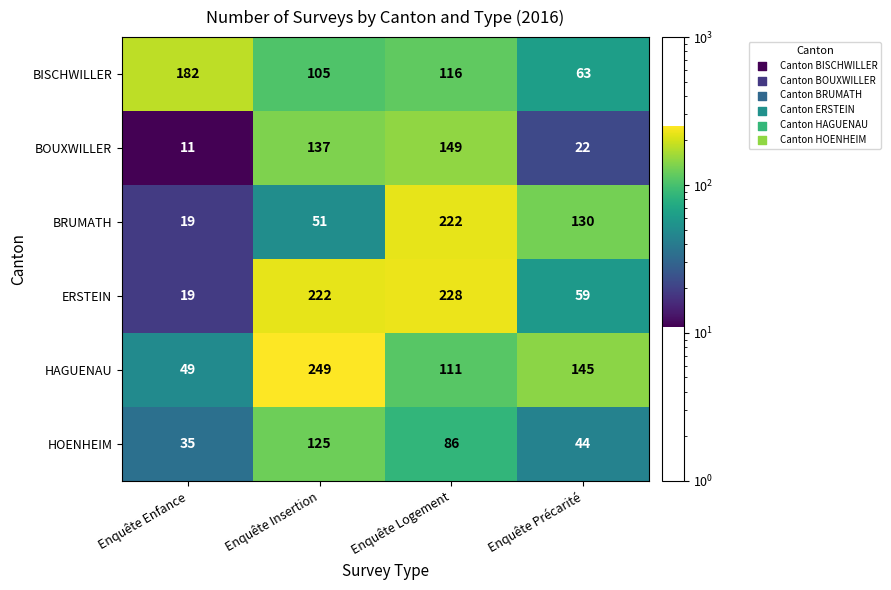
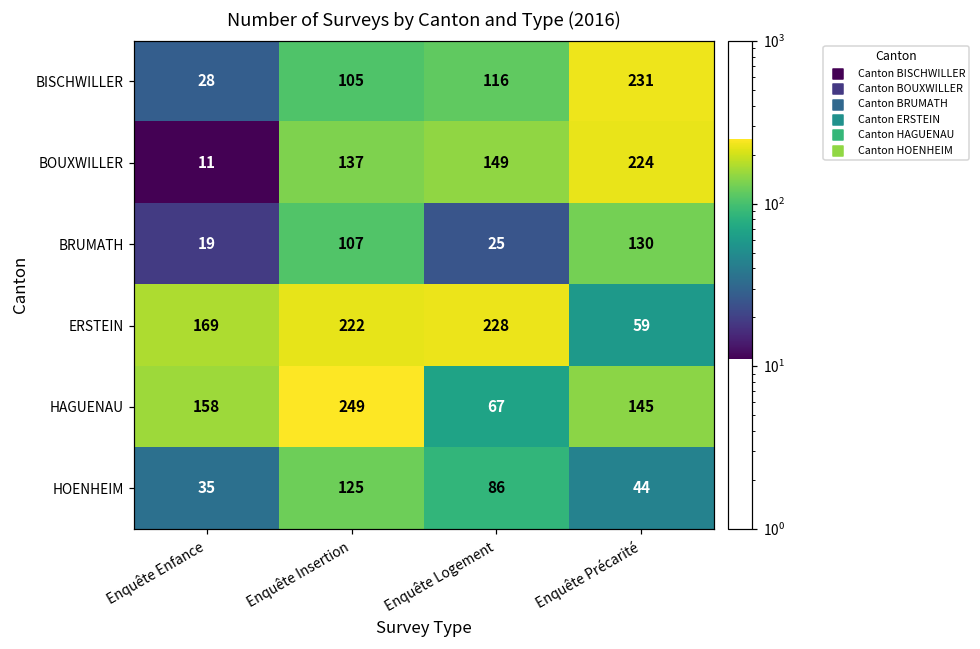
  {
    "BISCHWILLER": {
-     "Enquête Enfance": 182,
+     "Enquête Enfance": 28,
      "Enquête Insertion": 105,
      "Enquête Logement": 116,
-     "Enquête Précarité": 63
+     "Enquête Précarité": 231
    },
    "BOUXWILLER": {
      "Enquête Enfance": 11,
      "Enquête Insertion": 137,
      "Enquête Logement": 149,
-     "Enquête Précarité": 22
+     "Enquête Précarité": 224
    },
    "BRUMATH": {
      "Enquête Enfance": 19,
-     "Enquête Insertion": 51,
-     "Enquête Logement": 222,
+     "Enquête Insertion": 107,
+     "Enquête Logement": 25,
      "Enquête Précarité": 130
    },
    "ERSTEIN": {
-     "Enquête Enfance": 19,
+     "Enquête Enfance": 169,
      "Enquête Insertion": 222,
      "Enquête Logement": 228,
      "Enquête Précarité": 59
    },
    "HAGUENAU": {
-     "Enquête Enfance": 49,
+     "Enquête Enfance": 158,
      "Enquête Insertion": 249,
-     "Enquête Logement": 111,
+     "Enquête Logement": 67,
      "Enquête Précarité": 145
    },
    "HOENHEIM": {
      "Enquête Enfance": 35,
      "Enquête Insertion": 125,
      "Enquête Logement": 86,
      "Enquête Précarité": 44
    }
  }
